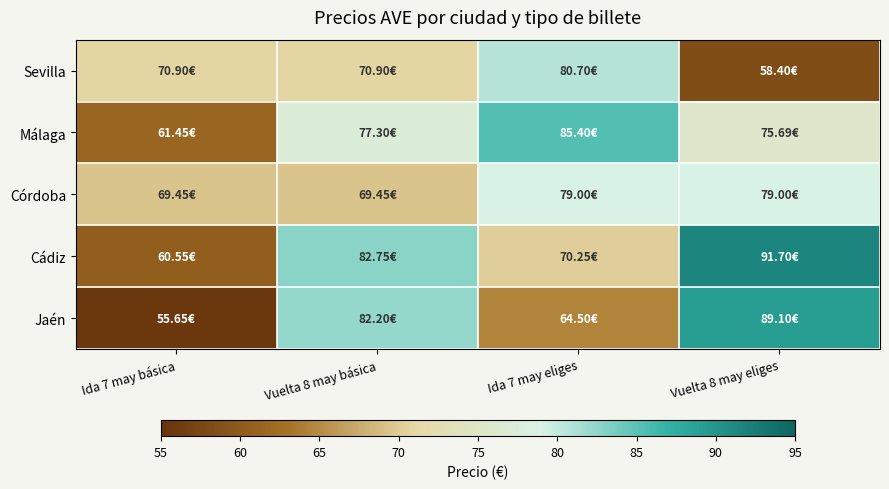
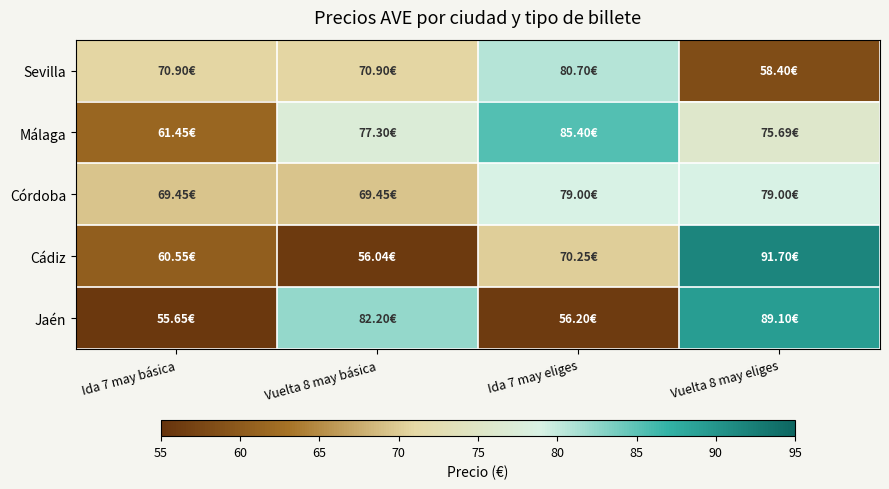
  {
    "Sevilla": {
      "Ida 7 may básica": "70.90€",
      "Vuelta 8 may básica": "70.90€",
      "Ida 7 may eliges": "80.70€",
      "Vuelta 8 may eliges": "58.40€"
    },
    "Málaga": {
      "Ida 7 may básica": "61.45€",
      "Vuelta 8 may básica": "77.30€",
      "Ida 7 may eliges": "85.40€",
      "Vuelta 8 may eliges": "75.69€"
    },
    "Córdoba": {
      "Ida 7 may básica": "69.45€",
      "Vuelta 8 may básica": "69.45€",
      "Ida 7 may eliges": "79.00€",
      "Vuelta 8 may eliges": "79.00€"
    },
    "Cádiz": {
      "Ida 7 may básica": "60.55€",
-     "Vuelta 8 may básica": "82.75€",
+     "Vuelta 8 may básica": "56.04€",
      "Ida 7 may eliges": "70.25€",
      "Vuelta 8 may eliges": "91.70€"
    },
    "Jaén": {
      "Ida 7 may básica": "55.65€",
      "Vuelta 8 may básica": "82.20€",
-     "Ida 7 may eliges": "64.50€",
+     "Ida 7 may eliges": "56.20€",
      "Vuelta 8 may eliges": "89.10€"
    }
  }
